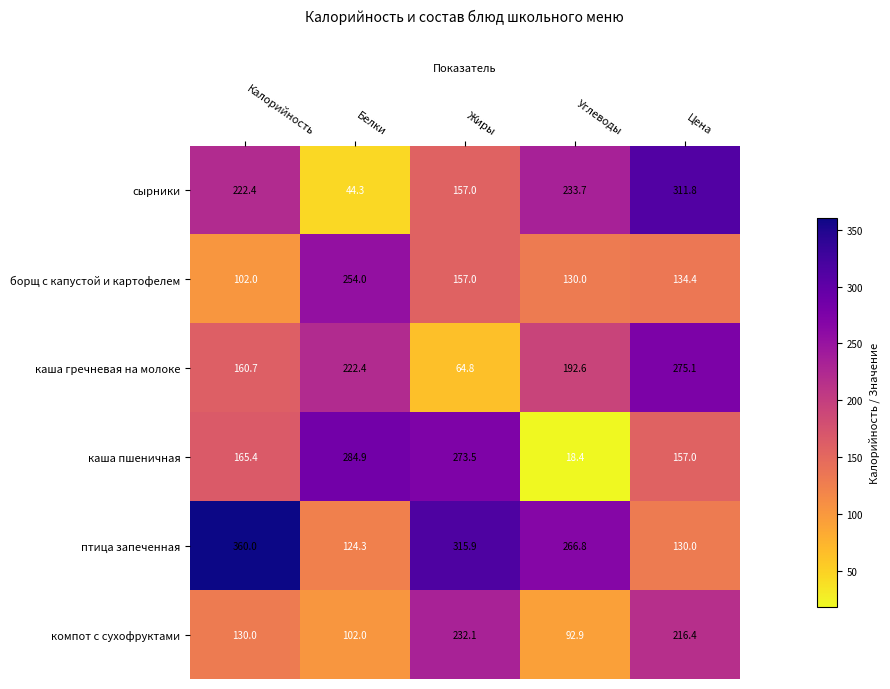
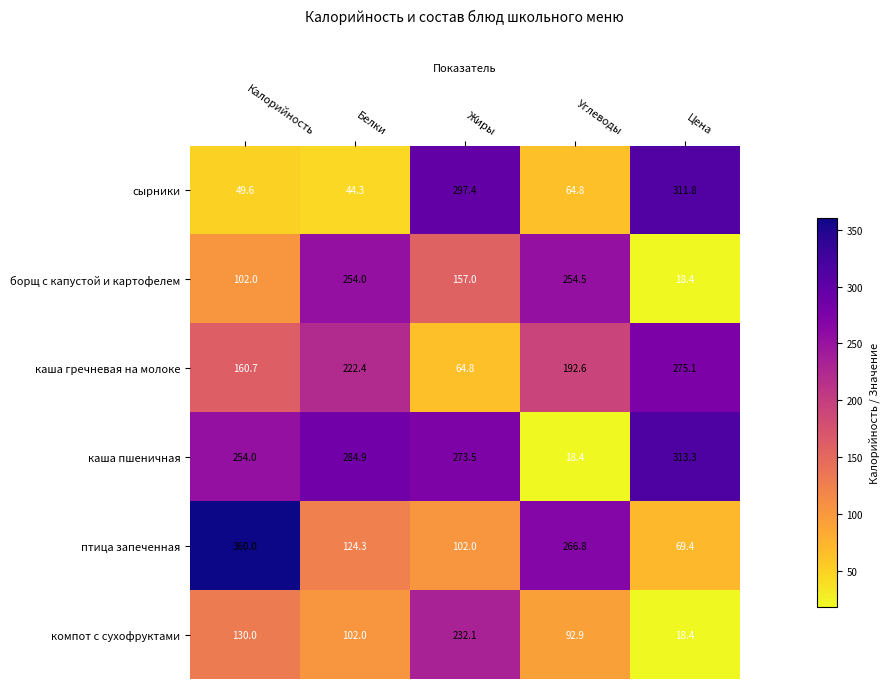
  {
    "сырники": {
-     "Калорийность": 222.4,
+     "Калорийность": 49.6,
      "Белки": 44.3,
-     "Жиры": 157.0,
-     "Углеводы": 233.7,
+     "Жиры": 297.4,
+     "Углеводы": 64.8,
      "Цена": 311.8
    },
    "борщ с капустой и картофелем": {
      "Калорийность": 102.0,
      "Белки": 254.0,
      "Жиры": 157.0,
-     "Углеводы": 130.0,
-     "Цена": 134.4
+     "Углеводы": 254.5,
+     "Цена": 18.4
    },
    "каша гречневая на молоке": {
      "Калорийность": 160.7,
      "Белки": 222.4,
      "Жиры": 64.8,
      "Углеводы": 192.6,
      "Цена": 275.1
    },
    "каша пшеничная": {
-     "Калорийность": 165.4,
+     "Калорийность": 254.0,
      "Белки": 284.9,
      "Жиры": 273.5,
      "Углеводы": 18.4,
-     "Цена": 157.0
+     "Цена": 313.3
    },
    "птица запеченная": {
      "Калорийность": 360.0,
      "Белки": 124.3,
-     "Жиры": 315.9,
+     "Жиры": 102.0,
      "Углеводы": 266.8,
-     "Цена": 130.0
+     "Цена": 69.4
    },
    "компот с сухофруктами": {
      "Калорийность": 130.0,
      "Белки": 102.0,
      "Жиры": 232.1,
      "Углеводы": 92.9,
-     "Цена": 216.4
+     "Цена": 18.4
    }
  }
